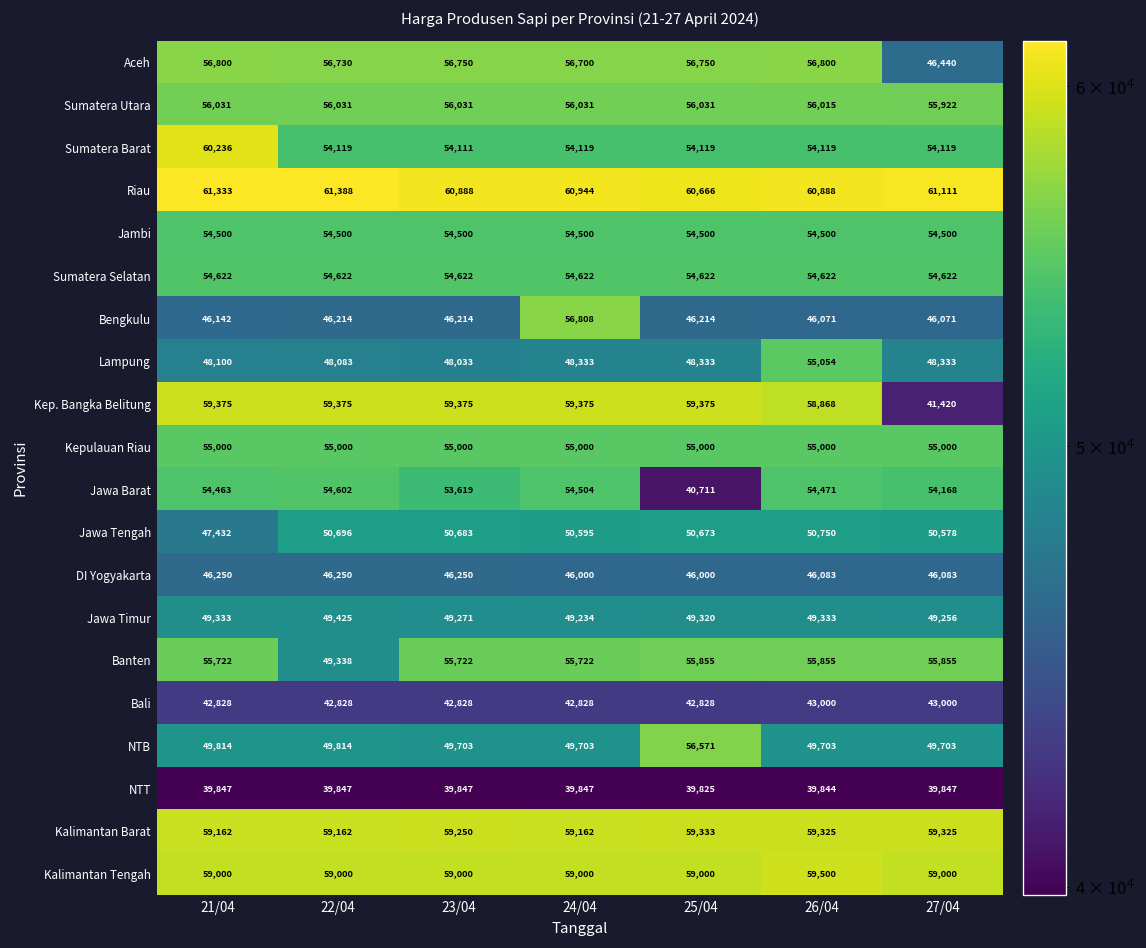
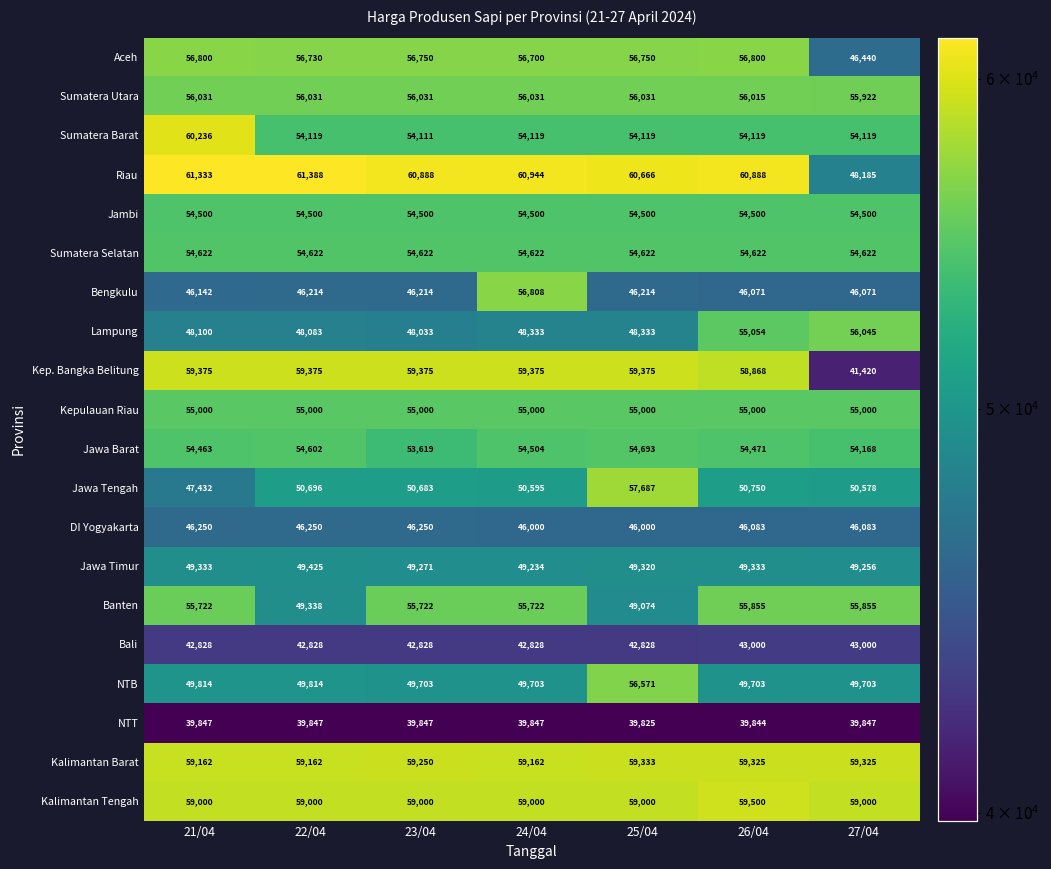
  {
    "Aceh": {
      "21/04": "56,800",
      "22/04": "56,730",
      "23/04": "56,750",
      "24/04": "56,700",
      "25/04": "56,750",
      "26/04": "56,800",
      "27/04": "46,440"
    },
    "Sumatera Utara": {
      "21/04": "56,031",
      "22/04": "56,031",
      "23/04": "56,031",
      "24/04": "56,031",
      "25/04": "56,031",
      "26/04": "56,015",
      "27/04": "55,922"
    },
    "Sumatera Barat": {
      "21/04": "60,236",
      "22/04": "54,119",
      "23/04": "54,111",
      "24/04": "54,119",
      "25/04": "54,119",
      "26/04": "54,119",
      "27/04": "54,119"
    },
    "Riau": {
      "21/04": "61,333",
      "22/04": "61,388",
      "23/04": "60,888",
      "24/04": "60,944",
      "25/04": "60,666",
      "26/04": "60,888",
-     "27/04": "61,111"
+     "27/04": "48,185"
    },
    "Jambi": {
      "21/04": "54,500",
      "22/04": "54,500",
      "23/04": "54,500",
      "24/04": "54,500",
      "25/04": "54,500",
      "26/04": "54,500",
      "27/04": "54,500"
    },
    "Sumatera Selatan": {
      "21/04": "54,622",
      "22/04": "54,622",
      "23/04": "54,622",
      "24/04": "54,622",
      "25/04": "54,622",
      "26/04": "54,622",
      "27/04": "54,622"
    },
    "Bengkulu": {
      "21/04": "46,142",
      "22/04": "46,214",
      "23/04": "46,214",
      "24/04": "56,808",
      "25/04": "46,214",
      "26/04": "46,071",
      "27/04": "46,071"
    },
    "Lampung": {
      "21/04": "48,100",
      "22/04": "48,083",
      "23/04": "48,033",
      "24/04": "48,333",
      "25/04": "48,333",
      "26/04": "55,054",
-     "27/04": "48,333"
+     "27/04": "56,045"
    },
    "Kep. Bangka Belitung": {
      "21/04": "59,375",
      "22/04": "59,375",
      "23/04": "59,375",
      "24/04": "59,375",
      "25/04": "59,375",
      "26/04": "58,868",
      "27/04": "41,420"
    },
    "Kepulauan Riau": {
      "21/04": "55,000",
      "22/04": "55,000",
      "23/04": "55,000",
      "24/04": "55,000",
      "25/04": "55,000",
      "26/04": "55,000",
      "27/04": "55,000"
    },
    "Jawa Barat": {
      "21/04": "54,463",
      "22/04": "54,602",
      "23/04": "53,619",
      "24/04": "54,504",
-     "25/04": "40,711",
+     "25/04": "54,693",
      "26/04": "54,471",
      "27/04": "54,168"
    },
    "Jawa Tengah": {
      "21/04": "47,432",
      "22/04": "50,696",
      "23/04": "50,683",
      "24/04": "50,595",
-     "25/04": "50,673",
+     "25/04": "57,687",
      "26/04": "50,750",
      "27/04": "50,578"
    },
    "DI Yogyakarta": {
      "21/04": "46,250",
      "22/04": "46,250",
      "23/04": "46,250",
      "24/04": "46,000",
      "25/04": "46,000",
      "26/04": "46,083",
      "27/04": "46,083"
    },
    "Jawa Timur": {
      "21/04": "49,333",
      "22/04": "49,425",
      "23/04": "49,271",
      "24/04": "49,234",
      "25/04": "49,320",
      "26/04": "49,333",
      "27/04": "49,256"
    },
    "Banten": {
      "21/04": "55,722",
      "22/04": "49,338",
      "23/04": "55,722",
      "24/04": "55,722",
-     "25/04": "55,855",
+     "25/04": "49,074",
      "26/04": "55,855",
      "27/04": "55,855"
    },
    "Bali": {
      "21/04": "42,828",
      "22/04": "42,828",
      "23/04": "42,828",
      "24/04": "42,828",
      "25/04": "42,828",
      "26/04": "43,000",
      "27/04": "43,000"
    },
    "NTB": {
      "21/04": "49,814",
      "22/04": "49,814",
      "23/04": "49,703",
      "24/04": "49,703",
      "25/04": "56,571",
      "26/04": "49,703",
      "27/04": "49,703"
    },
    "NTT": {
      "21/04": "39,847",
      "22/04": "39,847",
      "23/04": "39,847",
      "24/04": "39,847",
      "25/04": "39,825",
      "26/04": "39,844",
      "27/04": "39,847"
    },
    "Kalimantan Barat": {
      "21/04": "59,162",
      "22/04": "59,162",
      "23/04": "59,250",
      "24/04": "59,162",
      "25/04": "59,333",
      "26/04": "59,325",
      "27/04": "59,325"
    },
    "Kalimantan Tengah": {
      "21/04": "59,000",
      "22/04": "59,000",
      "23/04": "59,000",
      "24/04": "59,000",
      "25/04": "59,000",
      "26/04": "59,500",
      "27/04": "59,000"
    }
  }
